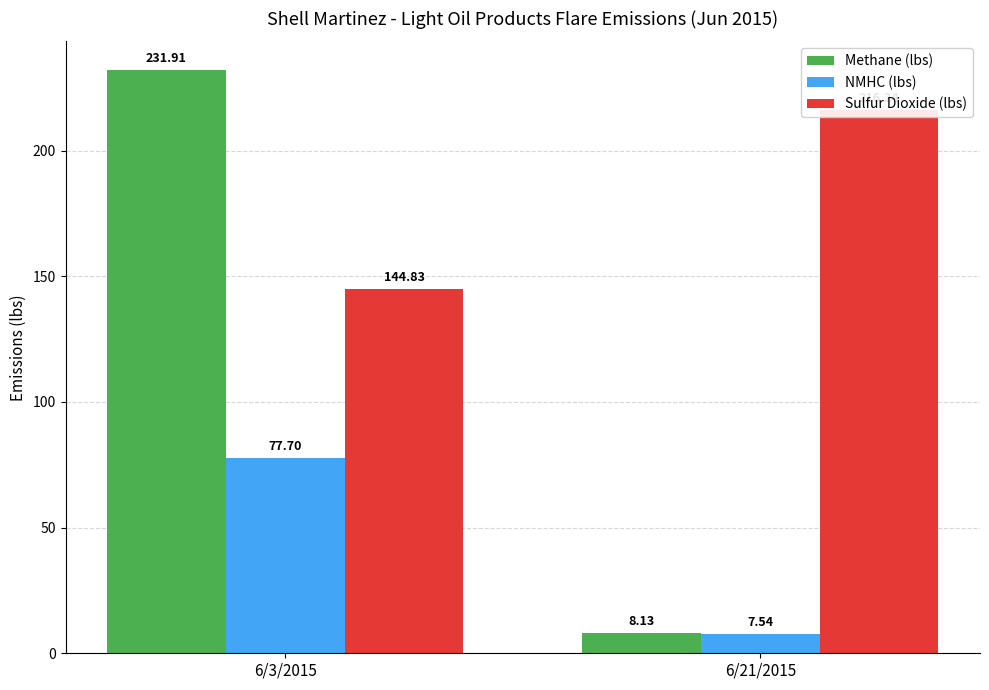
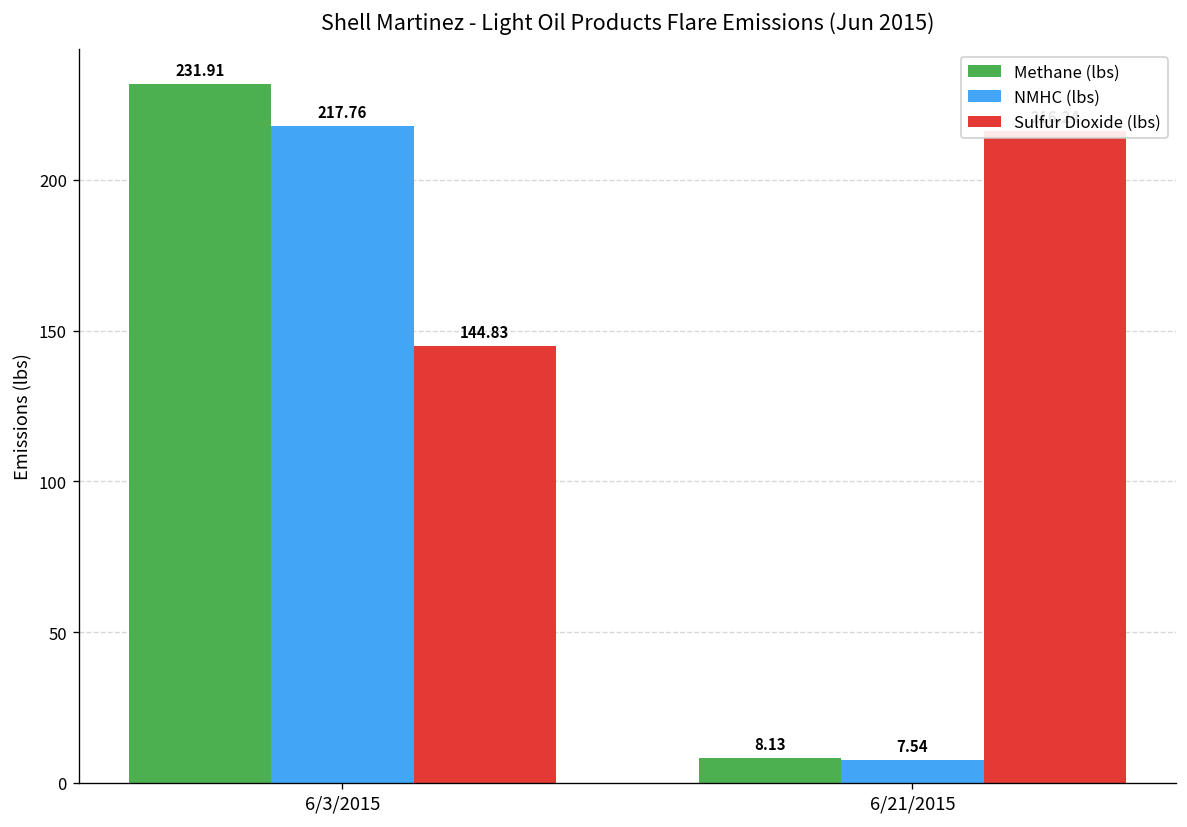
  {
    "Methane (lbs)": {
      "6/3/2015": 231.91,
      "6/21/2015": 8.13
    },
    "NMHC (lbs)": {
-     "6/3/2015": 77.70,
+     "6/3/2015": 217.76,
      "6/21/2015": 7.54
    },
    "Sulfur Dioxide (lbs)": {
      "6/3/2015": 144.83
    }
  }
